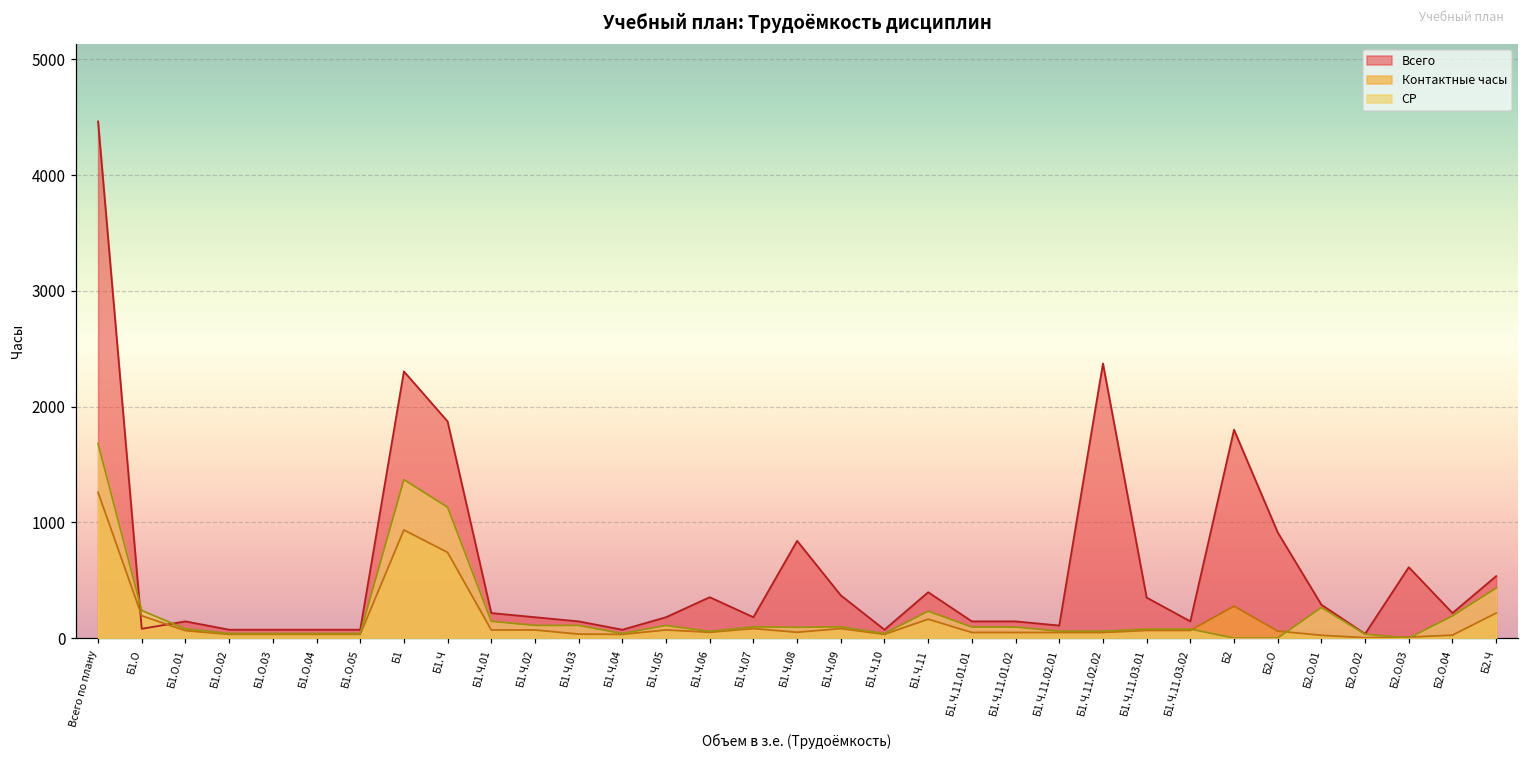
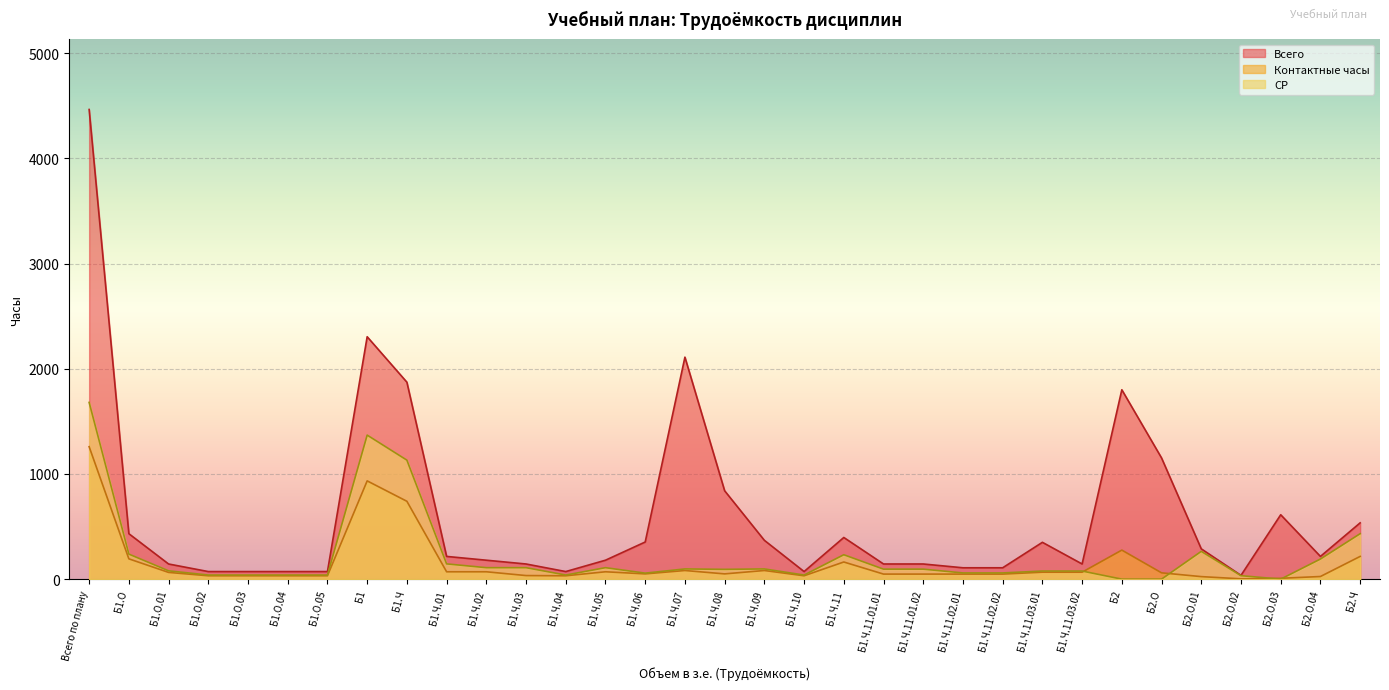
  {
    "Всего": {
      "Всего по плану": 4460,
-     "Б1.О": 80,
+     "Б1.О": 430,
      "Б1.О.01": 140,
      "Б1.О.02": 70,
      "Б1.О.03": 70,
      "Б1.О.04": 70,
      "Б1.О.05": 70,
      "Б1": 2300,
      "Б1.Ч": 1870,
      "Б1.Ч.01": 220,
      "Б1.Ч.02": 180,
      "Б1.Ч.03": 140,
      "Б1.Ч.04": 70,
      "Б1.Ч.05": 180,
      "Б1.Ч.06": 350,
-     "Б1.Ч.07": 180,
+     "Б1.Ч.07": 2110,
      "Б1.Ч.08": 840,
      "Б1.Ч.09": 370,
      "Б1.Ч.10": 70,
      "Б1.Ч.11": 400,
      "Б1.Ч.11.01.01": 140,
      "Б1.Ч.11.01.02": 140,
      "Б1.Ч.11.02.01": 110,
-     "Б1.Ч.11.02.02": 2370,
+     "Б1.Ч.11.02.02": 110,
      "Б1.Ч.11.03.01": 350,
      "Б1.Ч.11.03.02": 140,
      "Б2": 1800,
-     "Б2.О": 910,
+     "Б2.О": 1150,
      "Б2.О.01": 290,
      "Б2.О.03": 610,
      "Б2.О.04": 220,
      "Б2.Ч": 540
    }
  }
